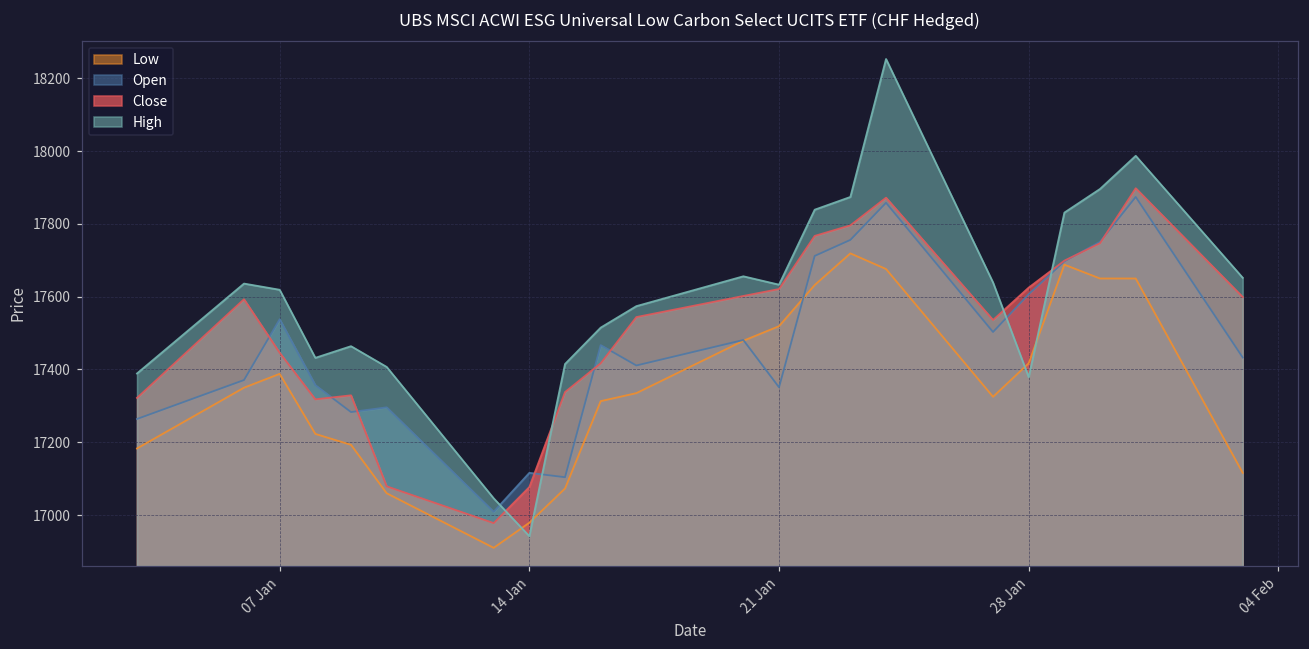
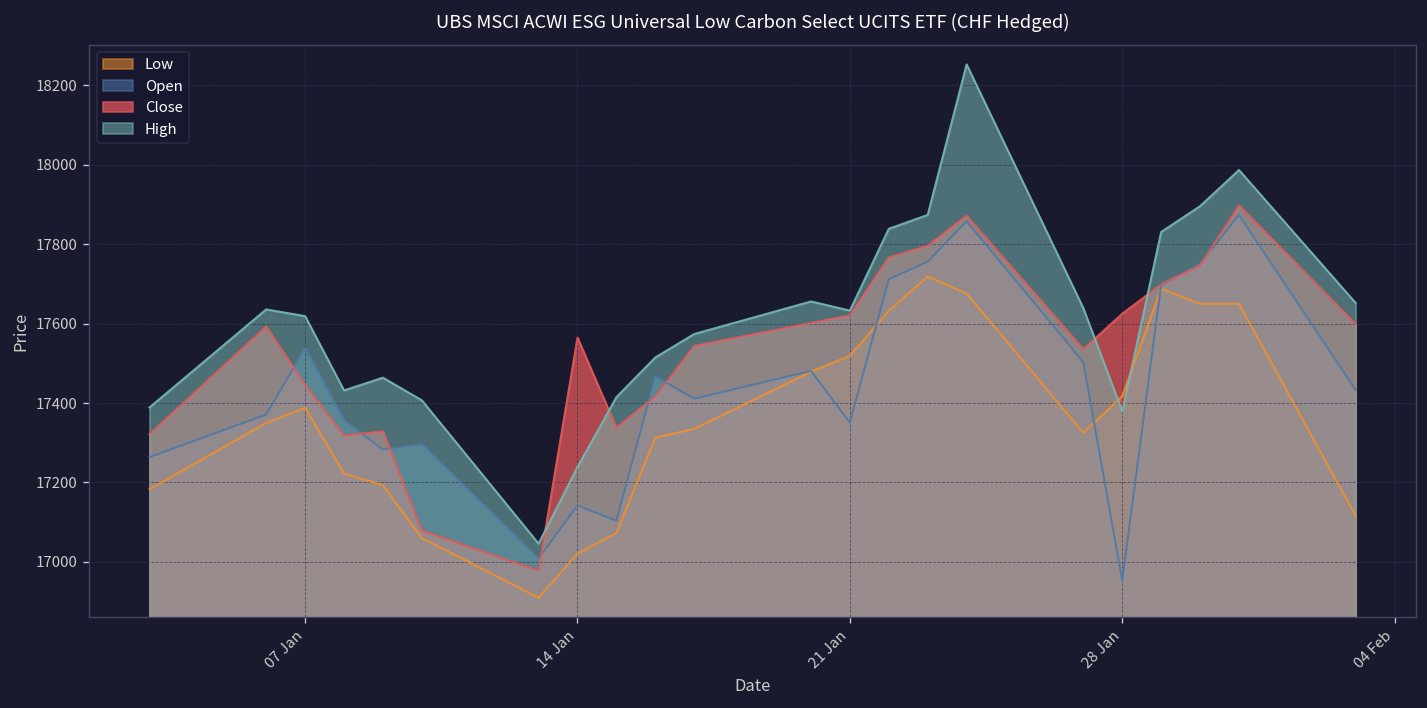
  {
    "Low": {
      "07 Jan": 17390,
-     "14 Jan": 16980,
+     "14 Jan": 17020,
      "21 Jan": 17520,
      "28 Jan": 17420
    },
    "Open": {
      "07 Jan": 17540,
-     "14 Jan": 17120,
+     "14 Jan": 17140,
      "21 Jan": 17350,
-     "28 Jan": 17610
+     "28 Jan": 16950
    },
    "Close": {
      "07 Jan": 17450,
-     "14 Jan": 17080,
+     "14 Jan": 17570,
      "21 Jan": 17620,
      "28 Jan": 17630
    },
    "High": {
      "07 Jan": 17620,
-     "14 Jan": 16940,
+     "14 Jan": 17240,
      "21 Jan": 17630,
      "28 Jan": 17380
    }
  }
